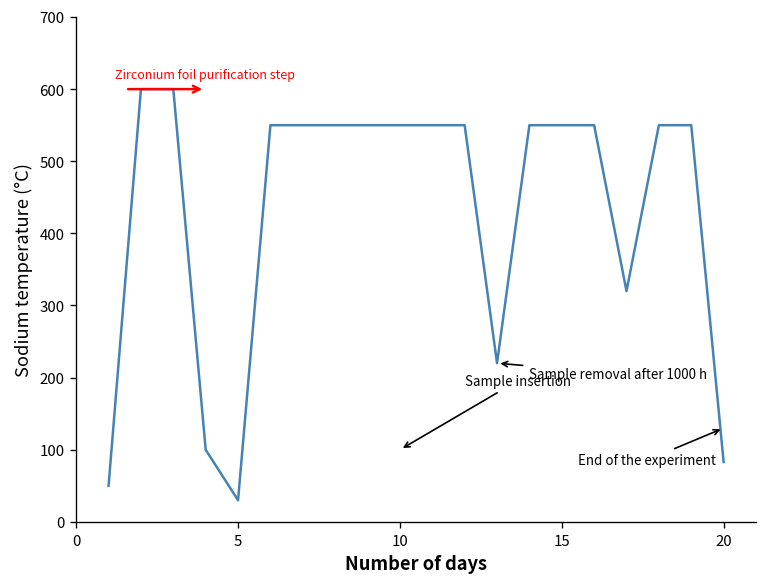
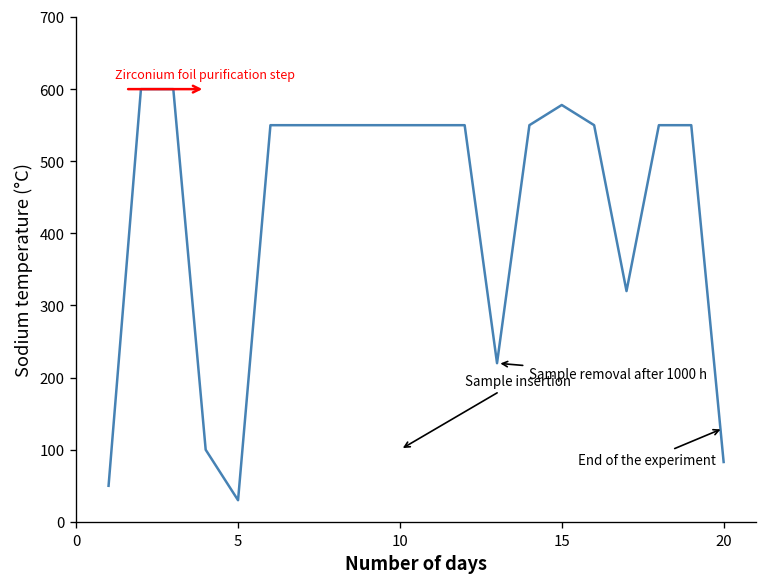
  {
    "5": 30,
    "10": 550,
-   "15": 550,
+   "15": 580,
    "20": 80
  }
